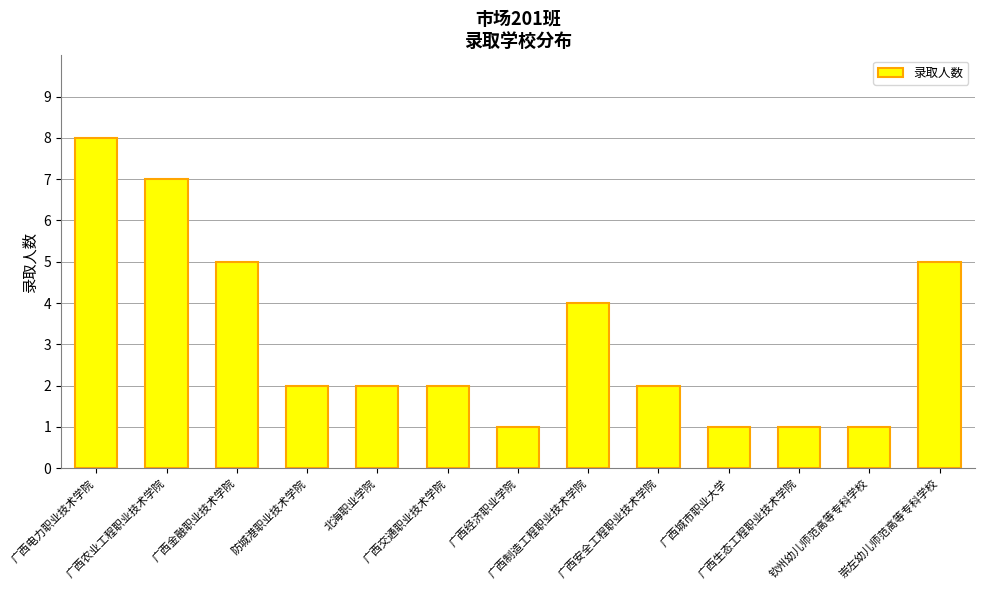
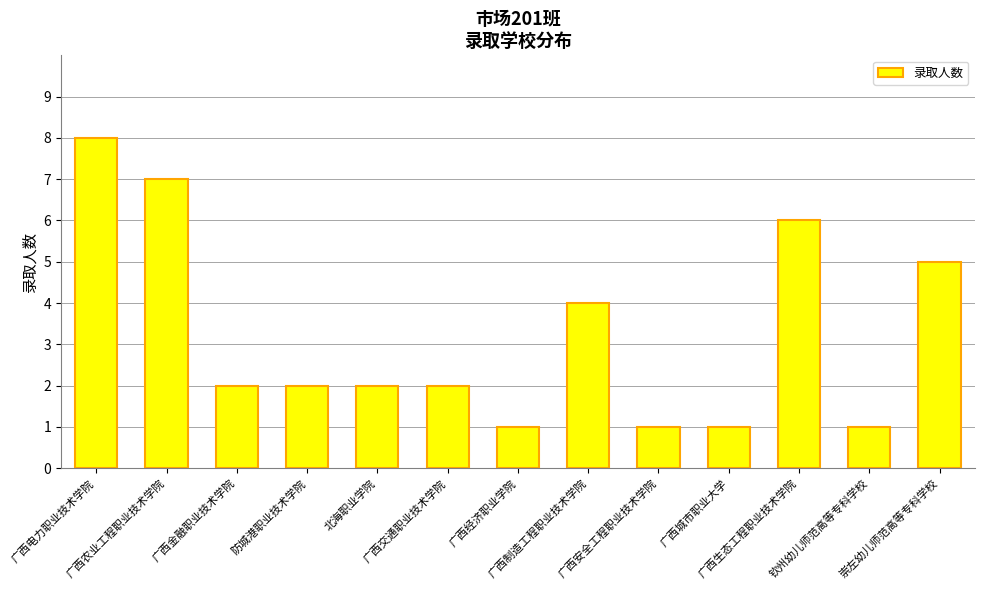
  {
    "广西电力职业技术学院": 8,
    "广西农业工程职业技术学院": 7,
-   "广西金融职业技术学院": 5,
+   "广西金融职业技术学院": 2,
    "防城港职业技术学院": 2,
    "北海职业学院": 2,
    "广西交通职业技术学院": 2,
    "广西经济职业学院": 1,
    "广西制造工程职业技术学院": 4,
-   "广西安全工程职业技术学院": 2,
+   "广西安全工程职业技术学院": 1,
    "广西城市职业大学": 1,
-   "广西生态工程职业技术学院": 1,
+   "广西生态工程职业技术学院": 6,
    "钦州幼儿师范高等专科学校": 1,
    "崇左幼儿师范高等专科学校": 5
  }
